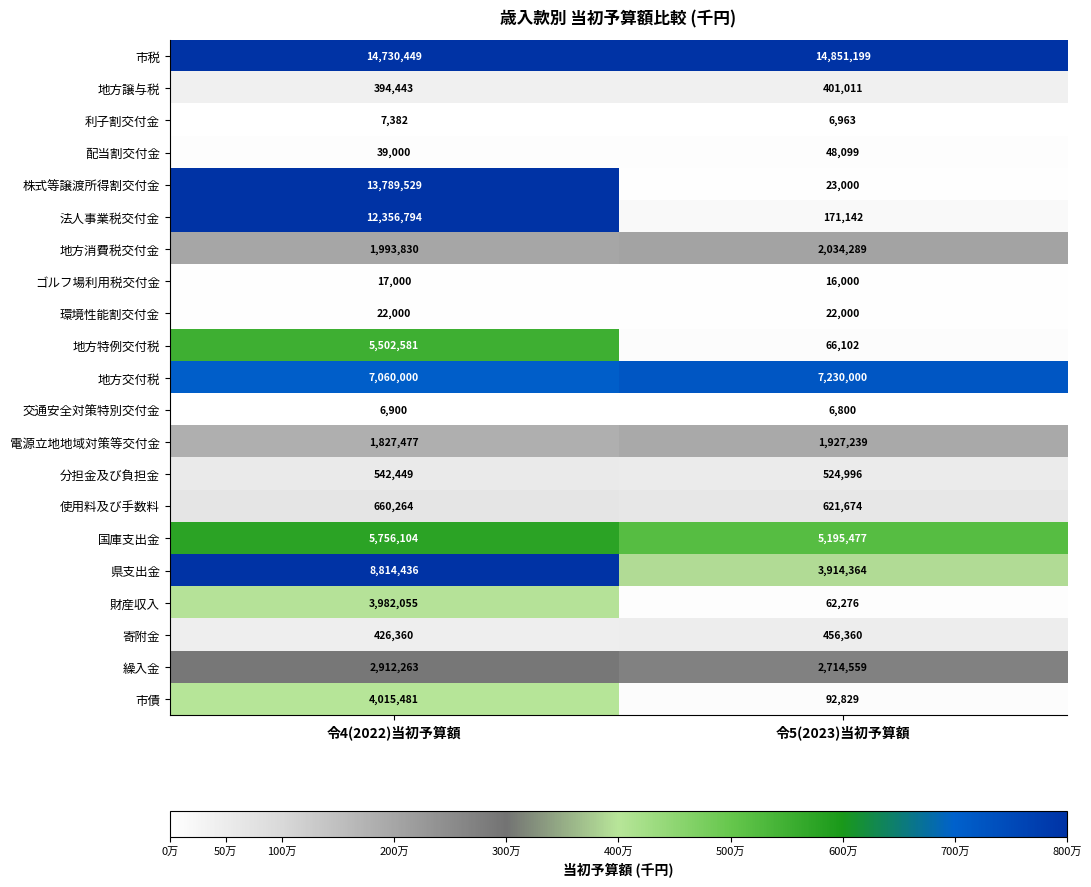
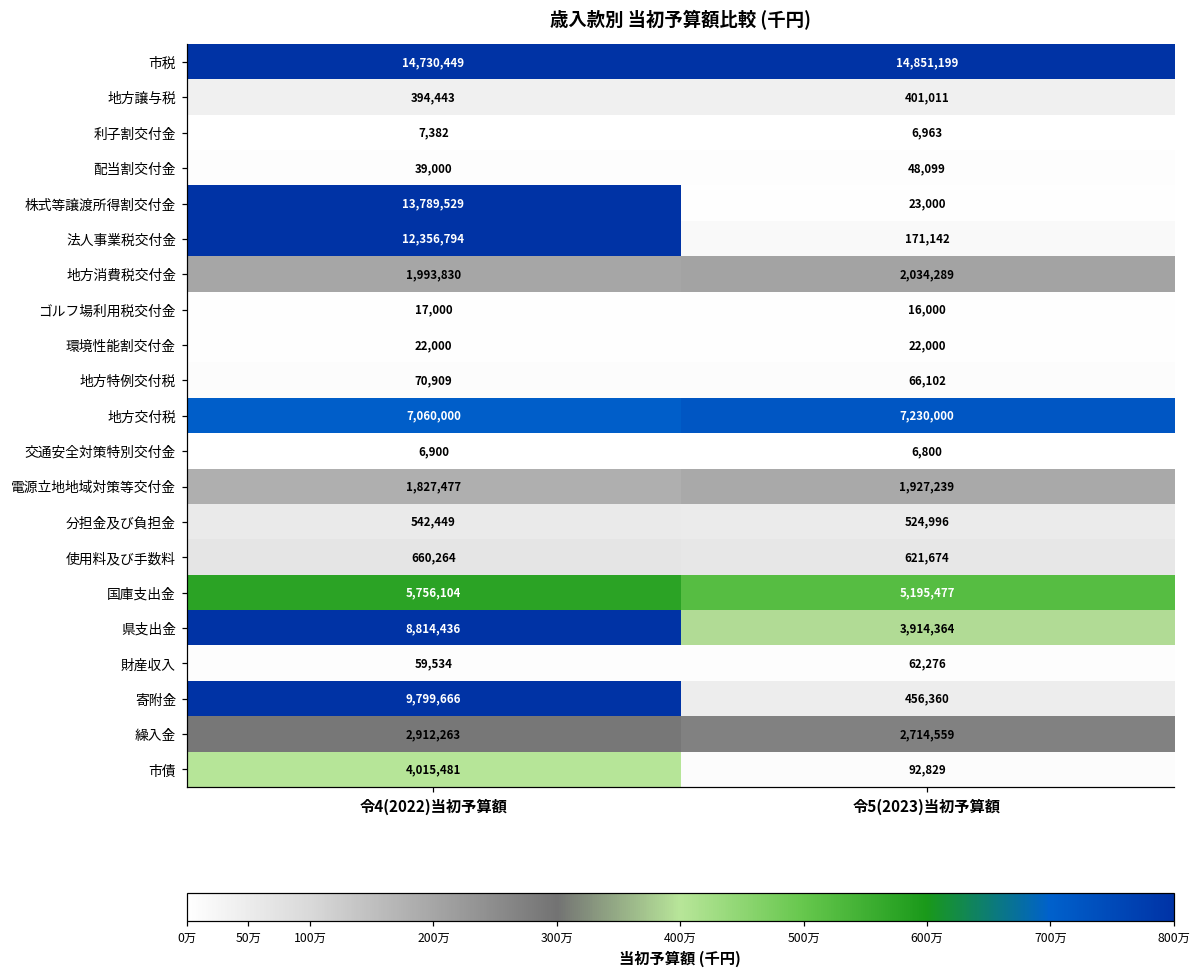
  {
    "市税": {
      "令4(2022)当初予算額": "14,730,449",
      "令5(2023)当初予算額": "14,851,199"
    },
    "地方譲与税": {
      "令4(2022)当初予算額": "394,443",
      "令5(2023)当初予算額": "401,011"
    },
    "利子割交付金": {
      "令4(2022)当初予算額": "7,382",
      "令5(2023)当初予算額": "6,963"
    },
    "配当割交付金": {
      "令4(2022)当初予算額": "39,000",
      "令5(2023)当初予算額": "48,099"
    },
    "株式等譲渡所得割交付金": {
      "令4(2022)当初予算額": "13,789,529",
      "令5(2023)当初予算額": "23,000"
    },
    "法人事業税交付金": {
      "令4(2022)当初予算額": "12,356,794",
      "令5(2023)当初予算額": "171,142"
    },
    "地方消費税交付金": {
      "令4(2022)当初予算額": "1,993,830",
      "令5(2023)当初予算額": "2,034,289"
    },
    "ゴルフ場利用税交付金": {
      "令4(2022)当初予算額": "17,000",
      "令5(2023)当初予算額": "16,000"
    },
    "環境性能割交付金": {
      "令4(2022)当初予算額": "22,000",
      "令5(2023)当初予算額": "22,000"
    },
    "地方特例交付税": {
-     "令4(2022)当初予算額": "5,502,581",
+     "令4(2022)当初予算額": "70,909",
      "令5(2023)当初予算額": "66,102"
    },
    "地方交付税": {
      "令4(2022)当初予算額": "7,060,000",
      "令5(2023)当初予算額": "7,230,000"
    },
    "交通安全対策特別交付金": {
      "令4(2022)当初予算額": "6,900",
      "令5(2023)当初予算額": "6,800"
    },
    "電源立地地域対策等交付金": {
      "令4(2022)当初予算額": "1,827,477",
      "令5(2023)当初予算額": "1,927,239"
    },
    "分担金及び負担金": {
      "令4(2022)当初予算額": "542,449",
      "令5(2023)当初予算額": "524,996"
    },
    "使用料及び手数料": {
      "令4(2022)当初予算額": "660,264",
      "令5(2023)当初予算額": "621,674"
    },
    "国庫支出金": {
      "令4(2022)当初予算額": "5,756,104",
      "令5(2023)当初予算額": "5,195,477"
    },
    "県支出金": {
      "令4(2022)当初予算額": "8,814,436",
      "令5(2023)当初予算額": "3,914,364"
    },
    "財産収入": {
-     "令4(2022)当初予算額": "3,982,055",
+     "令4(2022)当初予算額": "59,534",
      "令5(2023)当初予算額": "62,276"
    },
    "寄附金": {
-     "令4(2022)当初予算額": "426,360",
+     "令4(2022)当初予算額": "9,799,666",
      "令5(2023)当初予算額": "456,360"
    },
    "繰入金": {
      "令4(2022)当初予算額": "2,912,263",
      "令5(2023)当初予算額": "2,714,559"
    },
    "市債": {
      "令4(2022)当初予算額": "4,015,481",
      "令5(2023)当初予算額": "92,829"
    }
  }
